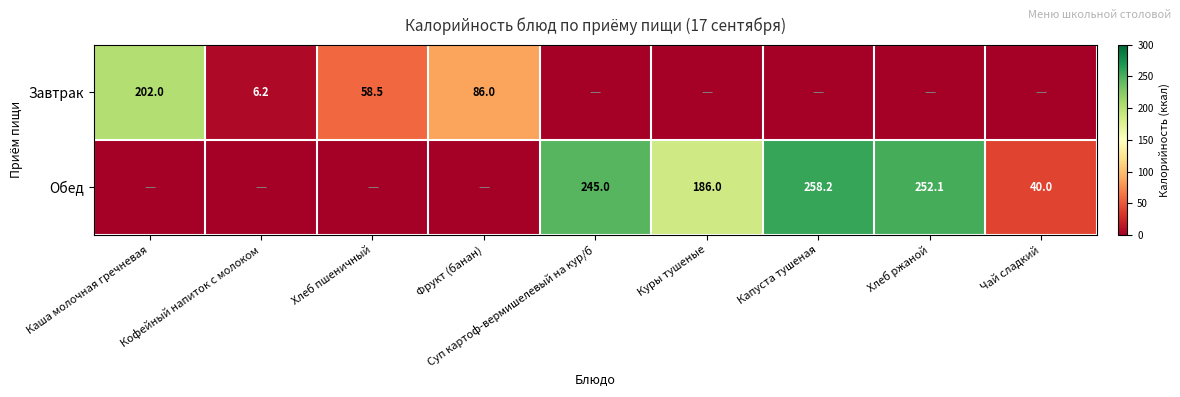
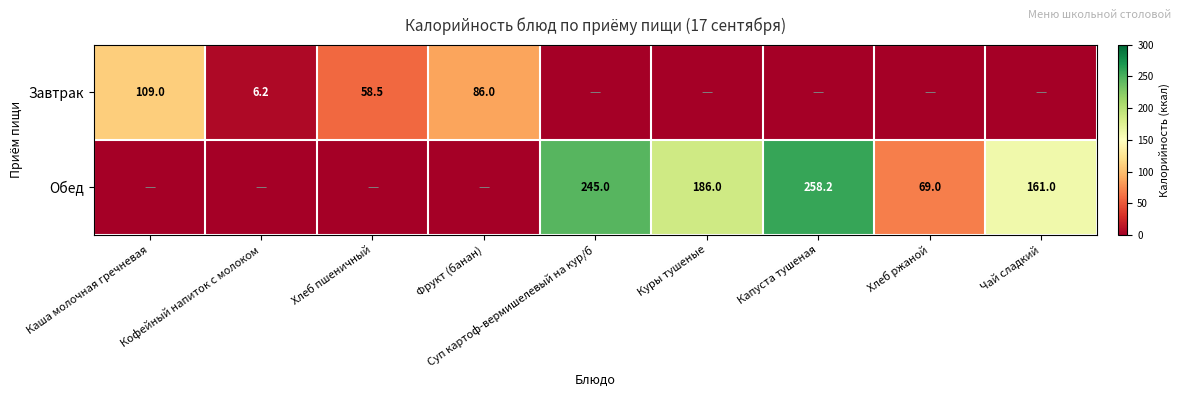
  {
    "Завтрак": {
-     "Каша молочная гречневая": 202.0,
+     "Каша молочная гречневая": 109.0,
      "Кофейный напиток с молоком": 6.2,
      "Хлеб пшеничный": 58.5,
      "Фрукт (банан)": 86.0
    },
    "Обед": {
      "Суп картоф-вермишелевый на кур/б": 245.0,
      "Куры тушеные": 186.0,
      "Капуста тушеная": 258.2,
-     "Хлеб ржаной": 252.1,
-     "Чай сладкий": 40.0
+     "Хлеб ржаной": 69.0,
+     "Чай сладкий": 161.0
    }
  }
